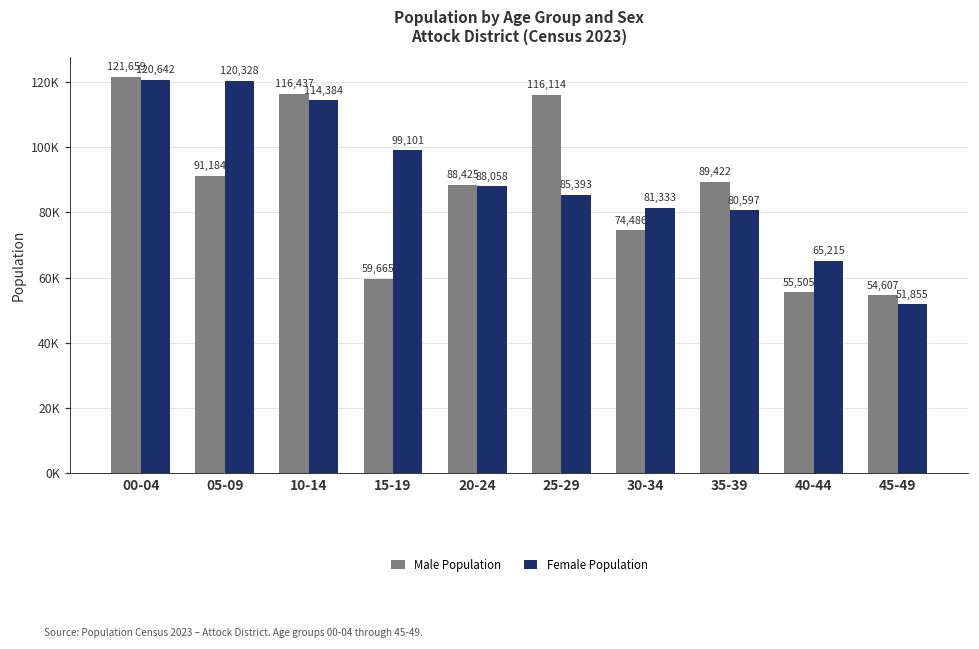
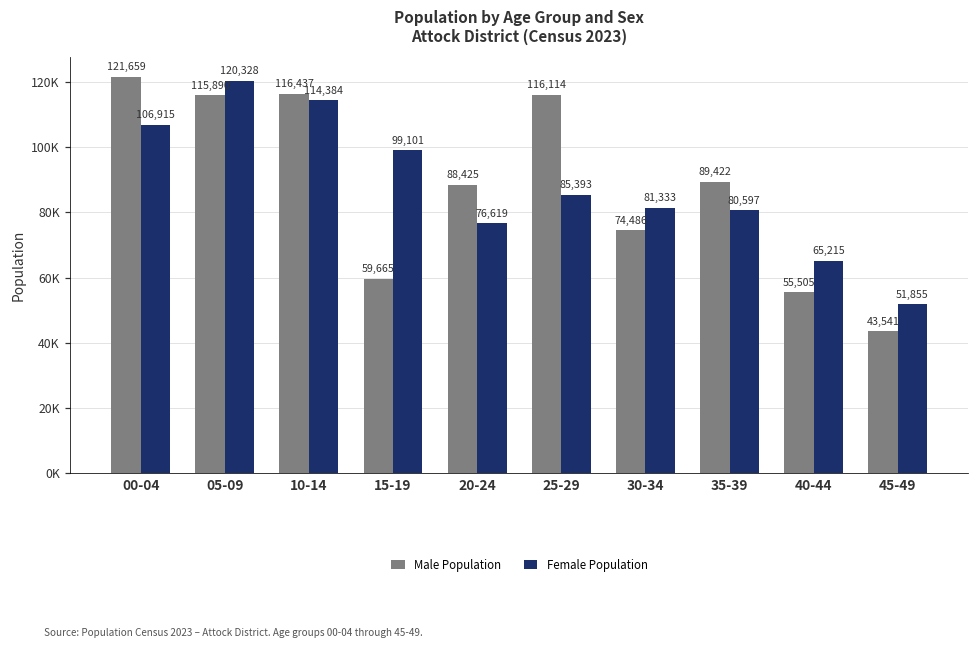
  {
    "Male Population": {
      "00-04": "121,659",
-     "05-09": "91,184",
+     "05-09": "115,890",
      "10-14": "116,437",
      "15-19": "59,665",
      "20-24": "88,425",
      "25-29": "116,114",
      "30-34": "74,486",
      "35-39": "89,422",
      "40-44": "55,505",
-     "45-49": "54,607"
+     "45-49": "43,541"
    },
    "Female Population": {
-     "00-04": "120,642",
+     "00-04": "106,915",
      "05-09": "120,328",
      "10-14": "114,384",
      "15-19": "99,101",
-     "20-24": "88,058",
+     "20-24": "76,619",
      "25-29": "85,393",
      "30-34": "81,333",
      "35-39": "80,597",
      "40-44": "65,215",
      "45-49": "51,855"
    }
  }
